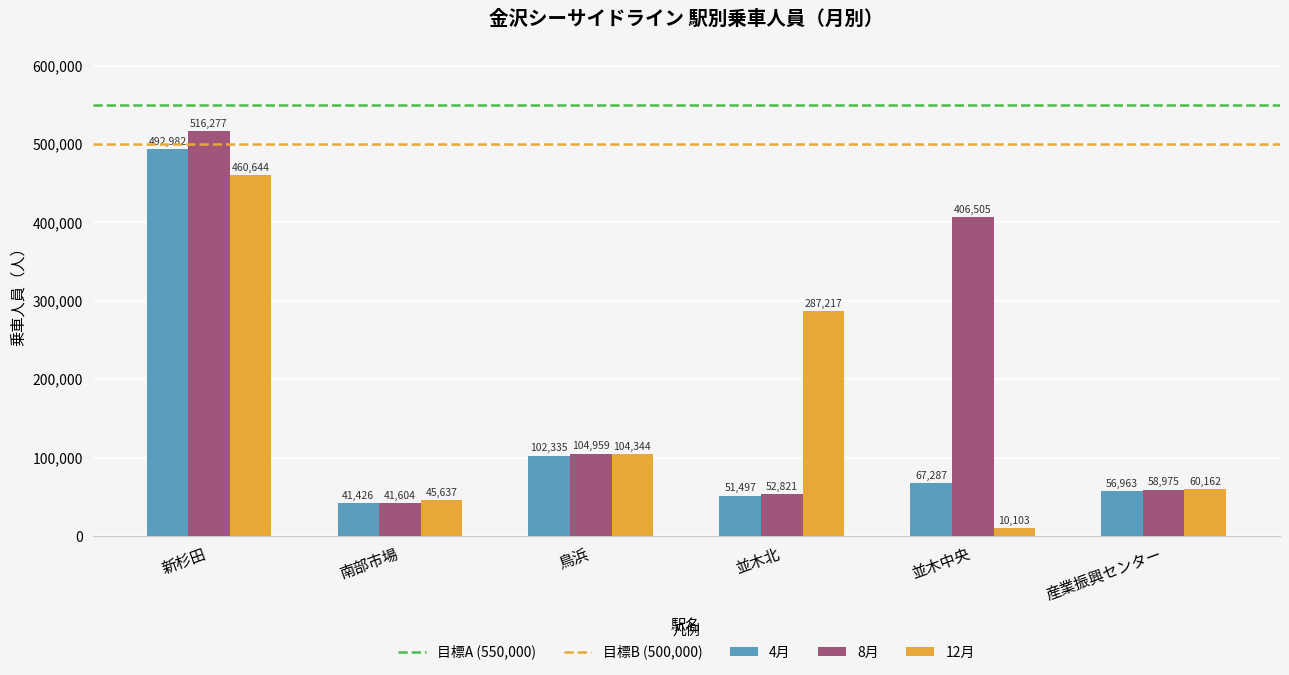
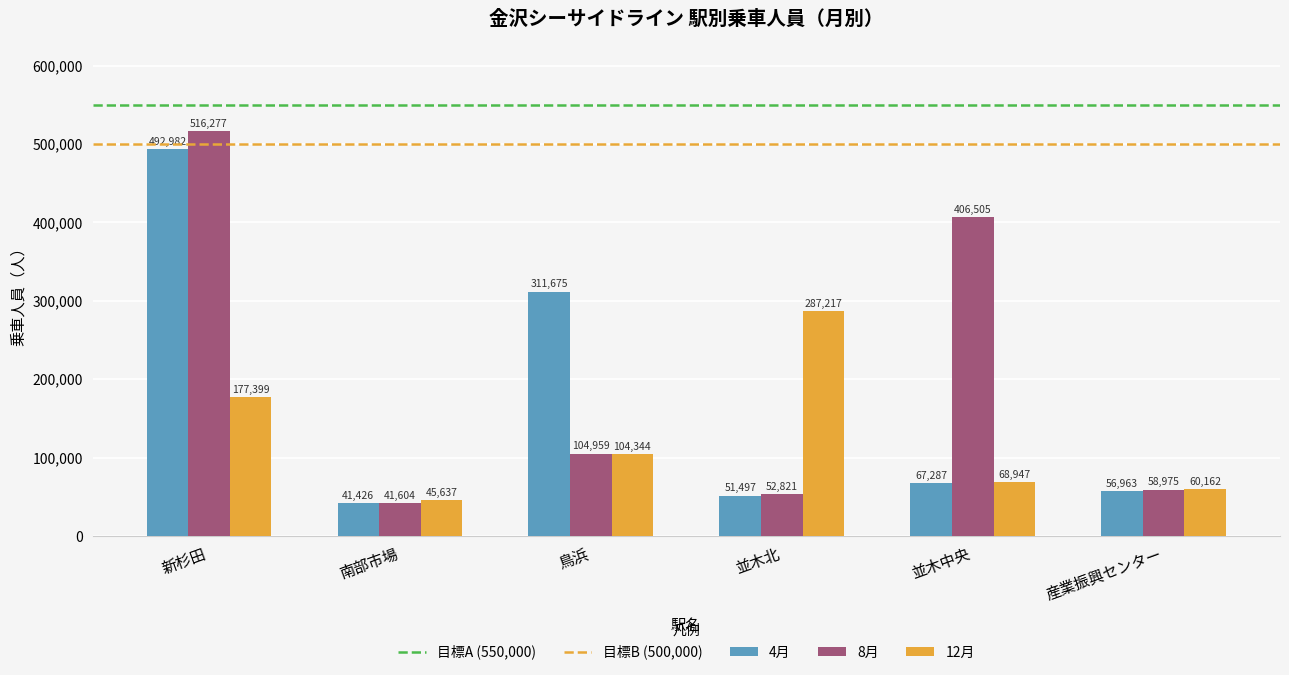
  {
    "4月": {
      "新杉田": "492,982",
      "南部市場": "41,426",
-     "鳥浜": "102,335",
+     "鳥浜": "311,675",
      "並木北": "51,497",
      "並木中央": "67,287",
      "産業振興センター": "56,963"
    },
    "8月": {
      "新杉田": "516,277",
      "南部市場": "41,604",
      "鳥浜": "104,959",
      "並木北": "52,821",
      "並木中央": "406,505",
      "産業振興センター": "58,975"
    },
    "12月": {
-     "新杉田": "460,644",
+     "新杉田": "177,399",
      "南部市場": "45,637",
      "鳥浜": "104,344",
      "並木北": "287,217",
-     "並木中央": "10,103",
+     "並木中央": "68,947",
      "産業振興センター": "60,162"
    }
  }
